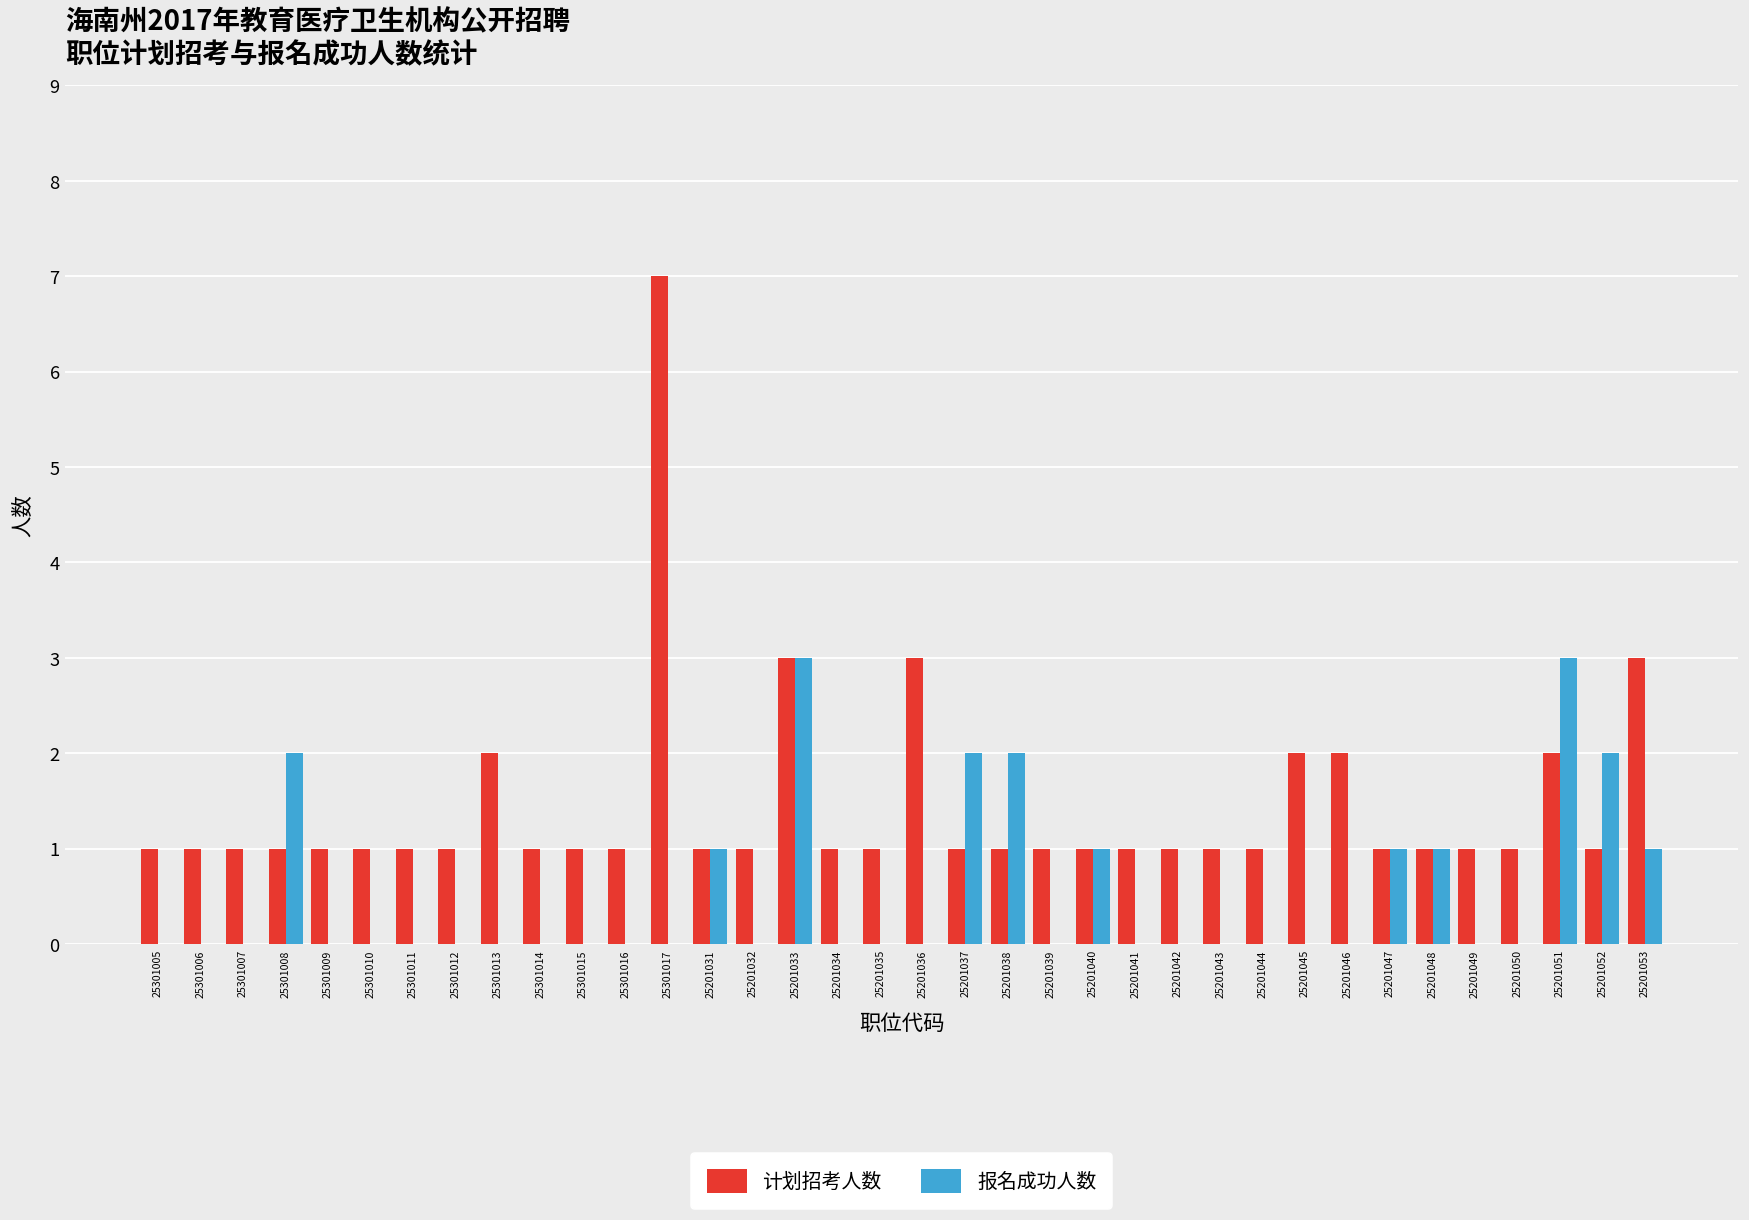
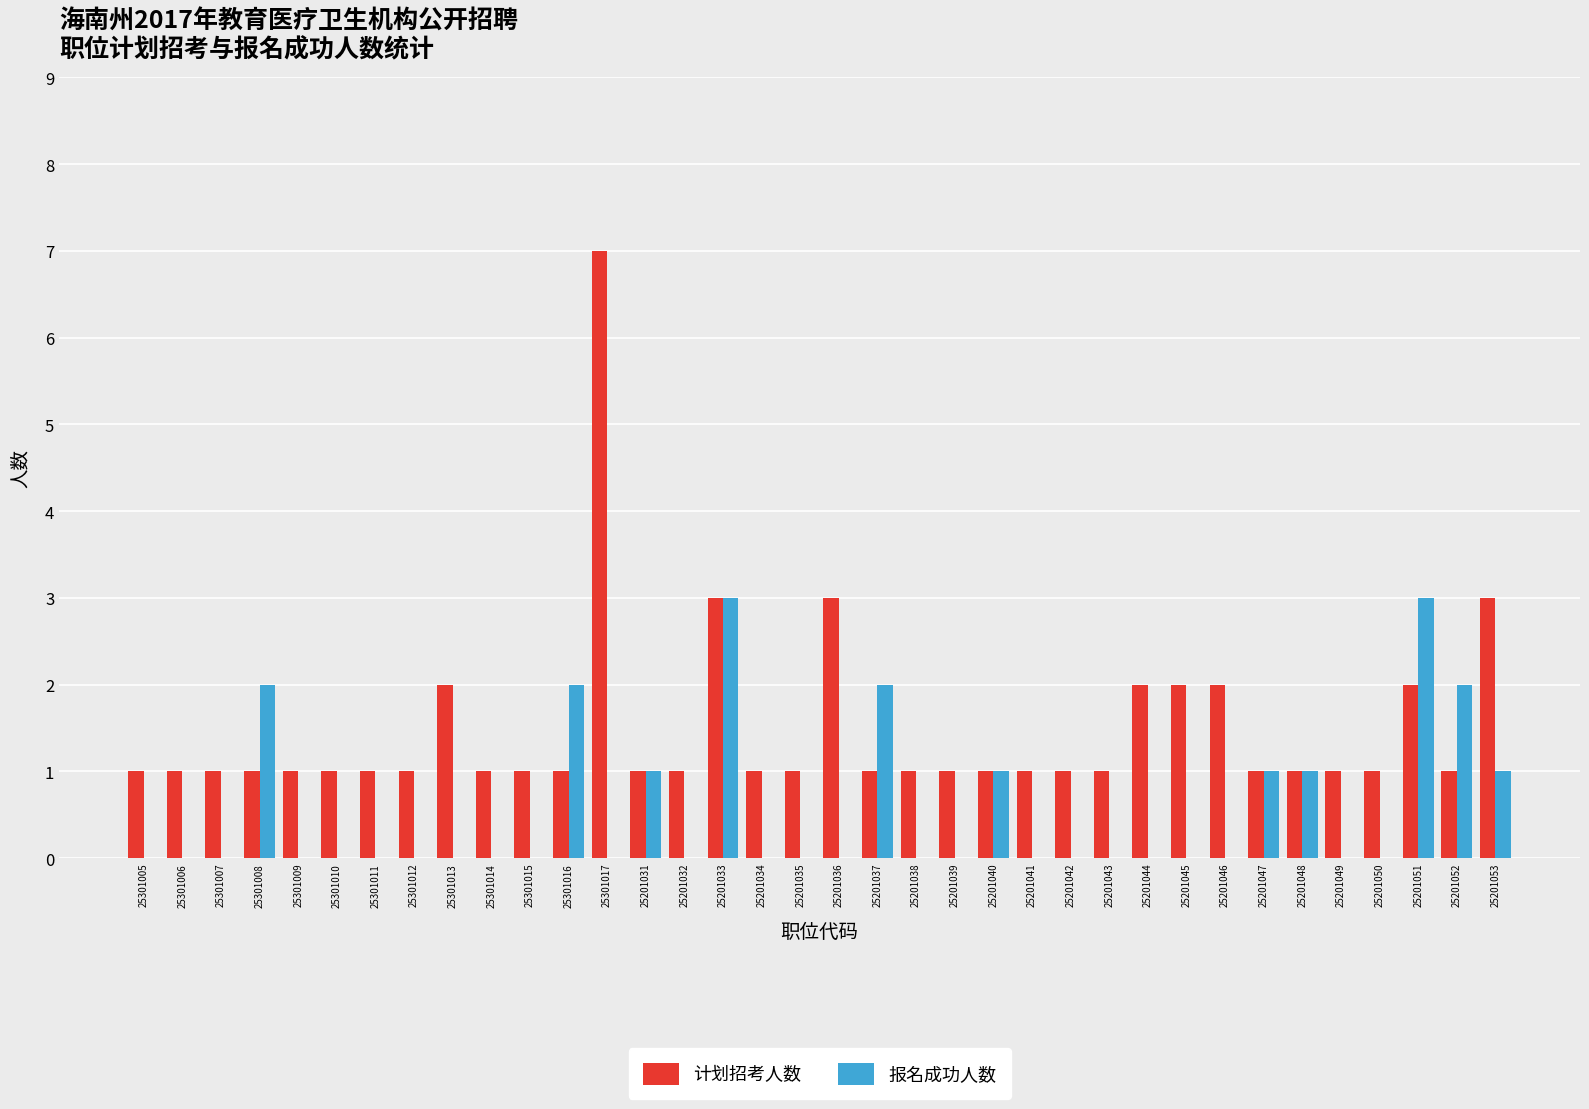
  {
    "计划招考人数": {
      "25301005": 1,
      "25301006": 1,
      "25301007": 1,
      "25301008": 1,
      "25301009": 1,
      "25301010": 1,
      "25301011": 1,
      "25301012": 1,
      "25301013": 2,
      "25301014": 1,
      "25301015": 1,
      "25301016": 1,
      "25301017": 7,
      "25201031": 1,
      "25201032": 1,
      "25201033": 3,
      "25201034": 1,
      "25201035": 1,
      "25201036": 3,
      "25201037": 1,
      "25201038": 1,
      "25201039": 1,
      "25201040": 1,
      "25201041": 1,
      "25201042": 1,
      "25201043": 1,
-     "25201044": 1,
+     "25201044": 2,
      "25201045": 2,
      "25201046": 2,
      "25201047": 1,
      "25201048": 1,
      "25201049": 1,
      "25201050": 1,
      "25201051": 2,
      "25201052": 1,
      "25201053": 3
    },
    "报名成功人数": {
      "25301005": 0,
      "25301006": 0,
      "25301007": 0,
      "25301008": 2,
      "25301009": 0,
      "25301010": 0,
      "25301011": 0,
      "25301012": 0,
      "25301013": 0,
      "25301014": 0,
      "25301015": 0,
-     "25301016": 0,
+     "25301016": 2,
      "25301017": 0,
      "25201031": 1,
      "25201032": 0,
      "25201033": 3,
      "25201034": 0,
      "25201035": 0,
      "25201036": 0,
      "25201037": 2,
-     "25201038": 2,
+     "25201038": 0,
      "25201039": 0,
      "25201040": 1,
      "25201041": 0,
      "25201042": 0,
      "25201043": 0,
      "25201044": 0,
      "25201045": 0,
      "25201046": 0,
      "25201047": 1,
      "25201048": 1,
      "25201049": 0,
      "25201050": 0,
      "25201051": 3,
      "25201052": 2,
      "25201053": 1
    }
  }
